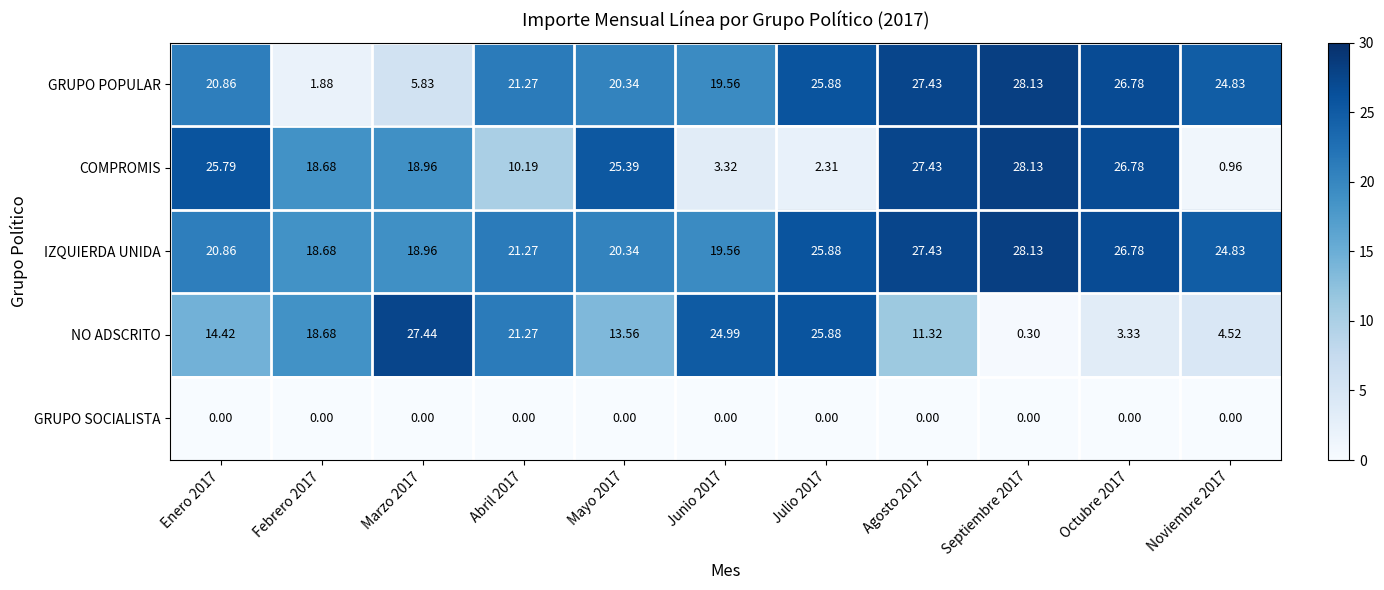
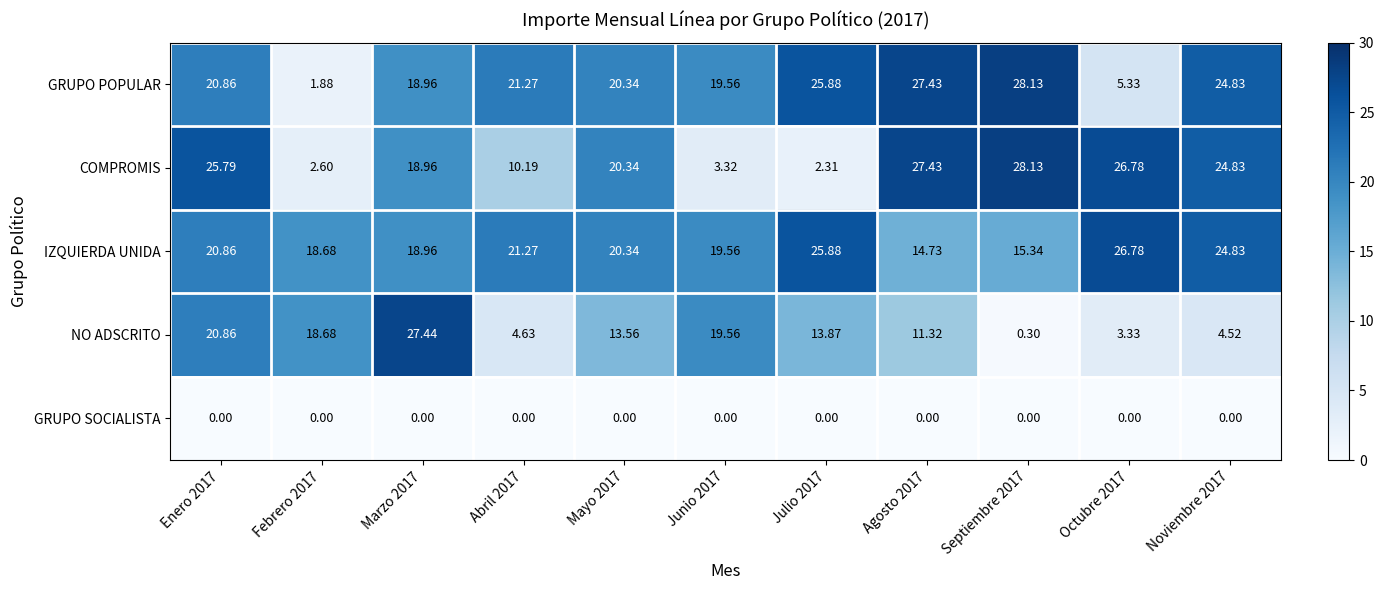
  {
    "GRUPO POPULAR": {
      "Enero 2017": 20.86,
      "Febrero 2017": 1.88,
-     "Marzo 2017": 5.83,
+     "Marzo 2017": 18.96,
      "Abril 2017": 21.27,
      "Mayo 2017": 20.34,
      "Junio 2017": 19.56,
      "Julio 2017": 25.88,
      "Agosto 2017": 27.43,
      "Septiembre 2017": 28.13,
-     "Octubre 2017": 26.78,
+     "Octubre 2017": 5.33,
      "Noviembre 2017": 24.83
    },
    "COMPROMIS": {
      "Enero 2017": 25.79,
-     "Febrero 2017": 18.68,
+     "Febrero 2017": 2.60,
      "Marzo 2017": 18.96,
      "Abril 2017": 10.19,
-     "Mayo 2017": 25.39,
+     "Mayo 2017": 20.34,
      "Junio 2017": 3.32,
      "Julio 2017": 2.31,
      "Agosto 2017": 27.43,
      "Septiembre 2017": 28.13,
      "Octubre 2017": 26.78,
-     "Noviembre 2017": 0.96
+     "Noviembre 2017": 24.83
    },
    "IZQUIERDA UNIDA": {
      "Enero 2017": 20.86,
      "Febrero 2017": 18.68,
      "Marzo 2017": 18.96,
      "Abril 2017": 21.27,
      "Mayo 2017": 20.34,
      "Junio 2017": 19.56,
      "Julio 2017": 25.88,
-     "Agosto 2017": 27.43,
-     "Septiembre 2017": 28.13,
+     "Agosto 2017": 14.73,
+     "Septiembre 2017": 15.34,
      "Octubre 2017": 26.78,
      "Noviembre 2017": 24.83
    },
    "NO ADSCRITO": {
-     "Enero 2017": 14.42,
+     "Enero 2017": 20.86,
      "Febrero 2017": 18.68,
      "Marzo 2017": 27.44,
-     "Abril 2017": 21.27,
+     "Abril 2017": 4.63,
      "Mayo 2017": 13.56,
-     "Junio 2017": 24.99,
-     "Julio 2017": 25.88,
+     "Junio 2017": 19.56,
+     "Julio 2017": 13.87,
      "Agosto 2017": 11.32,
      "Septiembre 2017": 0.30,
      "Octubre 2017": 3.33,
      "Noviembre 2017": 4.52
    },
    "GRUPO SOCIALISTA": {
      "Enero 2017": 0.00,
      "Febrero 2017": 0.00,
      "Marzo 2017": 0.00,
      "Abril 2017": 0.00,
      "Mayo 2017": 0.00,
      "Junio 2017": 0.00,
      "Julio 2017": 0.00,
      "Agosto 2017": 0.00,
      "Septiembre 2017": 0.00,
      "Octubre 2017": 0.00,
      "Noviembre 2017": 0.00
    }
  }
